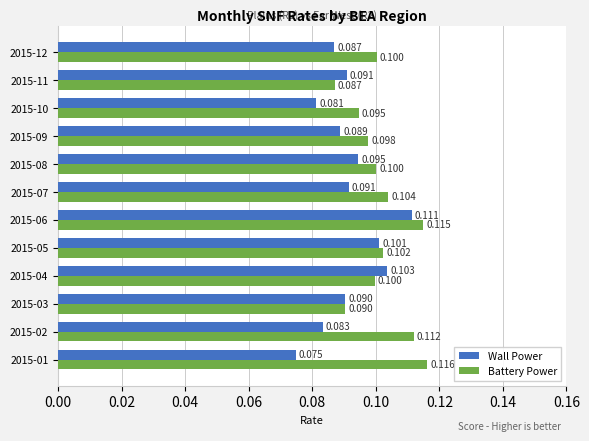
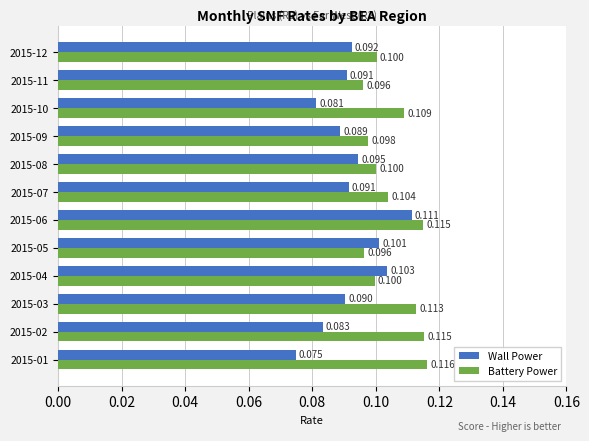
  {
    "Wall Power": {
-     "2015-12": 0.087,
+     "2015-12": 0.092,
      "2015-11": 0.091,
      "2015-10": 0.081,
      "2015-09": 0.089,
      "2015-08": 0.095,
      "2015-07": 0.091,
      "2015-06": 0.111,
      "2015-05": 0.101,
      "2015-04": 0.103,
      "2015-03": 0.090,
      "2015-02": 0.083,
      "2015-01": 0.075
    },
    "Battery Power": {
      "2015-12": 0.100,
-     "2015-11": 0.087,
-     "2015-10": 0.095,
+     "2015-11": 0.096,
+     "2015-10": 0.109,
      "2015-09": 0.098,
      "2015-08": 0.100,
      "2015-07": 0.104,
      "2015-06": 0.115,
-     "2015-05": 0.102,
+     "2015-05": 0.096,
      "2015-04": 0.100,
-     "2015-03": 0.090,
-     "2015-02": 0.112
+     "2015-03": 0.113,
+     "2015-02": 0.115
    }
  }
